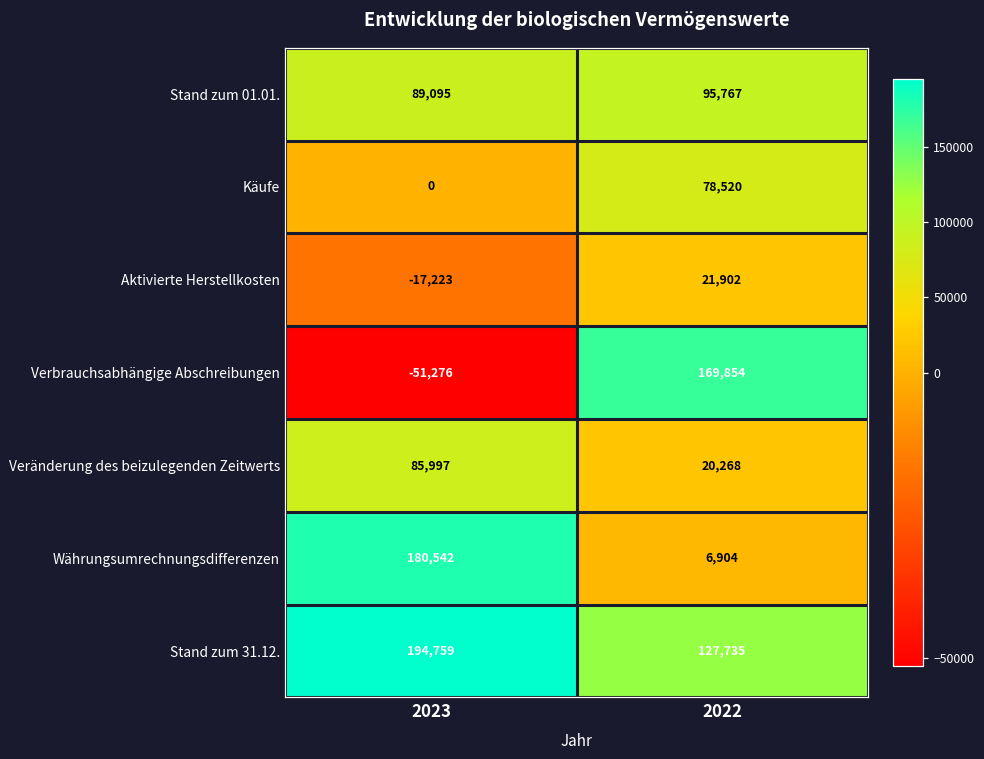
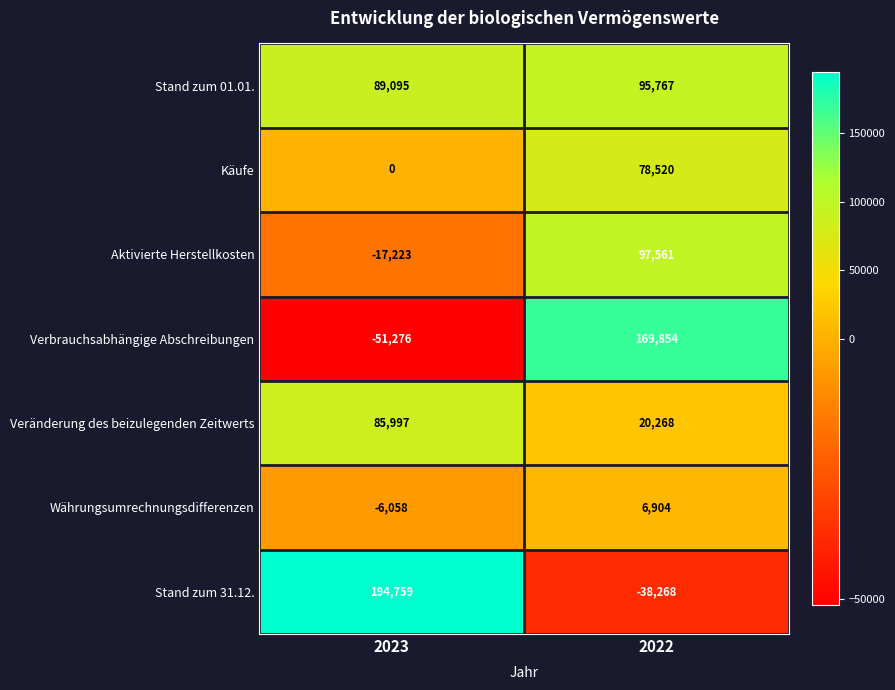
  {
    "Stand zum 01.01.": {
      "2023": "89,095",
      "2022": "95,767"
    },
    "Käufe": {
      "2023": "0",
      "2022": "78,520"
    },
    "Aktivierte Herstellkosten": {
      "2023": "-17,223",
-     "2022": "21,902"
+     "2022": "97,561"
    },
    "Verbrauchsabhängige Abschreibungen": {
      "2023": "-51,276",
      "2022": "169,854"
    },
    "Veränderung des beizulegenden Zeitwerts": {
      "2023": "85,997",
      "2022": "20,268"
    },
    "Währungsumrechnungsdifferenzen": {
-     "2023": "180,542",
+     "2023": "-6,058",
      "2022": "6,904"
    },
    "Stand zum 31.12.": {
      "2023": "194,759",
-     "2022": "127,735"
+     "2022": "-38,268"
    }
  }
